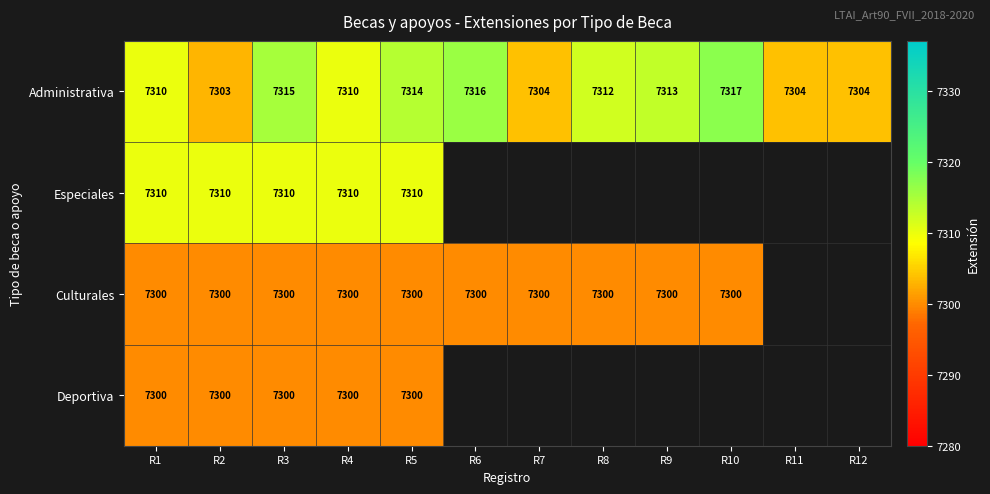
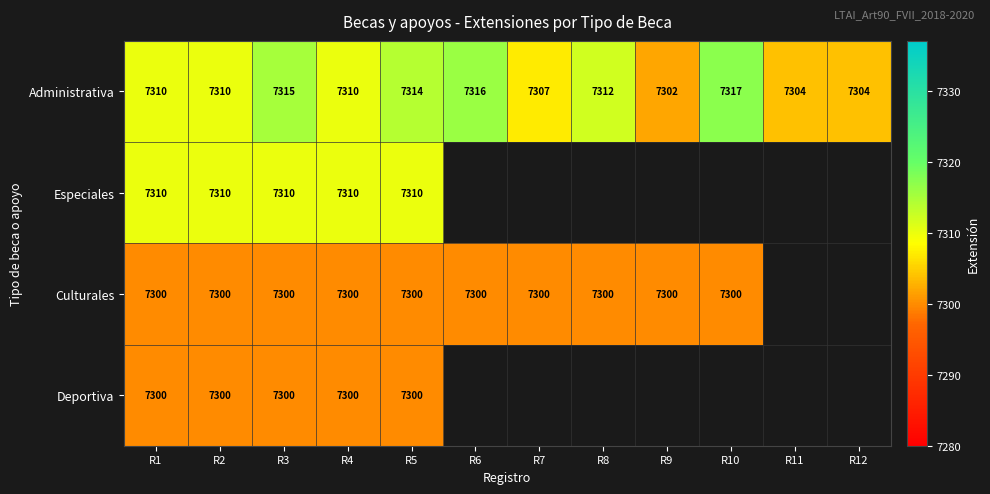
  {
    "Administrativa": {
      "R1": 7310,
-     "R2": 7303,
+     "R2": 7310,
      "R3": 7315,
      "R4": 7310,
      "R5": 7314,
      "R6": 7316,
-     "R7": 7304,
+     "R7": 7307,
      "R8": 7312,
-     "R9": 7313,
+     "R9": 7302,
      "R10": 7317,
      "R11": 7304,
      "R12": 7304
    },
    "Especiales": {
      "R1": 7310,
      "R2": 7310,
      "R3": 7310,
      "R4": 7310,
      "R5": 7310
    },
    "Culturales": {
      "R1": 7300,
      "R2": 7300,
      "R3": 7300,
      "R4": 7300,
      "R5": 7300,
      "R6": 7300,
      "R7": 7300,
      "R8": 7300,
      "R9": 7300,
      "R10": 7300
    },
    "Deportiva": {
      "R1": 7300,
      "R2": 7300,
      "R3": 7300,
      "R4": 7300,
      "R5": 7300
    }
  }
